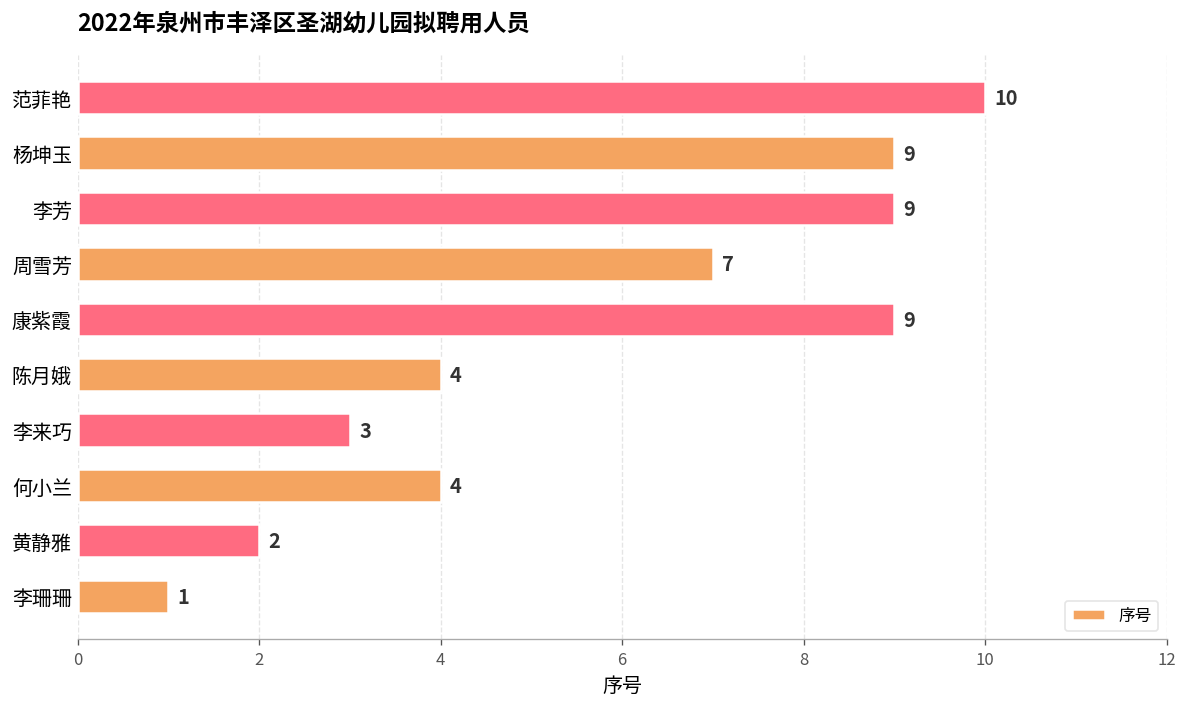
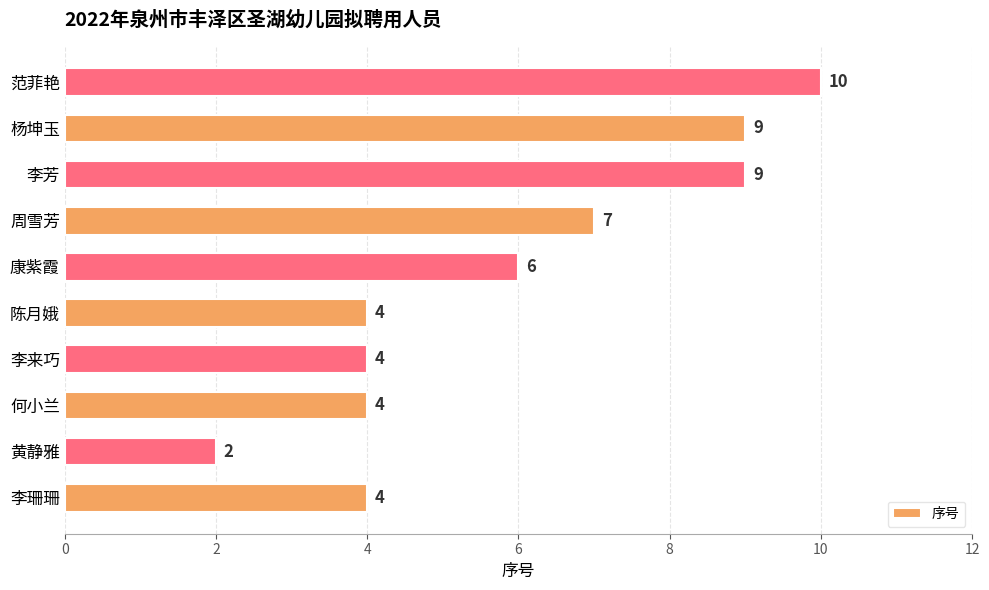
  {
    "范菲艳": 10,
    "杨坤玉": 9,
    "李芳": 9,
    "周雪芳": 7,
-   "康紫霞": 9,
+   "康紫霞": 6,
    "陈月娥": 4,
-   "李来巧": 3,
+   "李来巧": 4,
    "何小兰": 4,
    "黄静雅": 2,
-   "李珊珊": 1
+   "李珊珊": 4
  }
